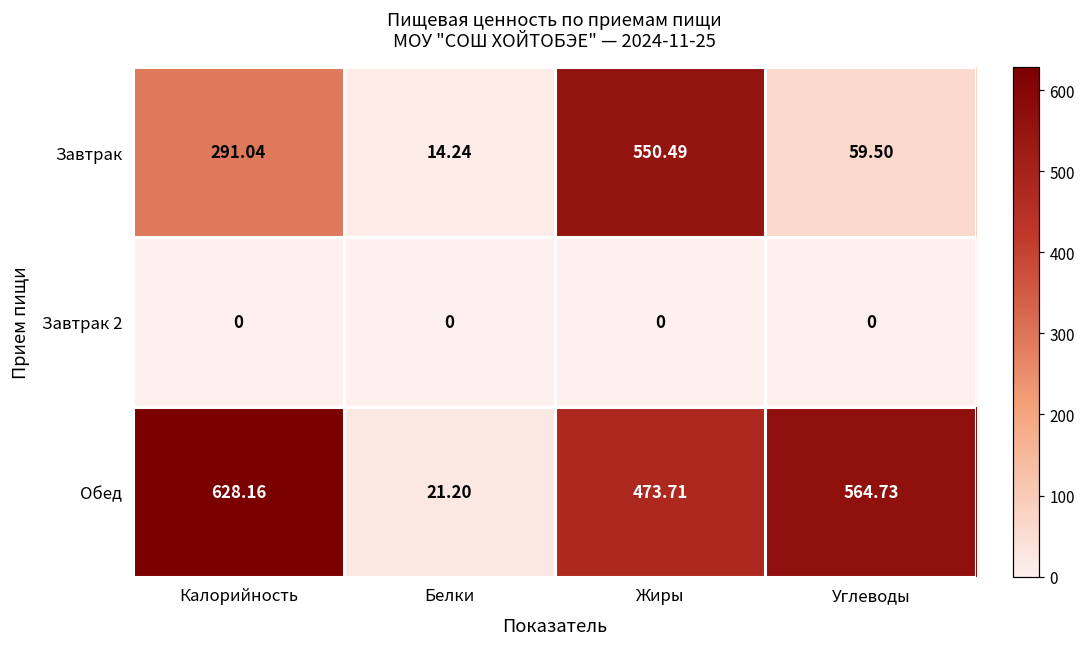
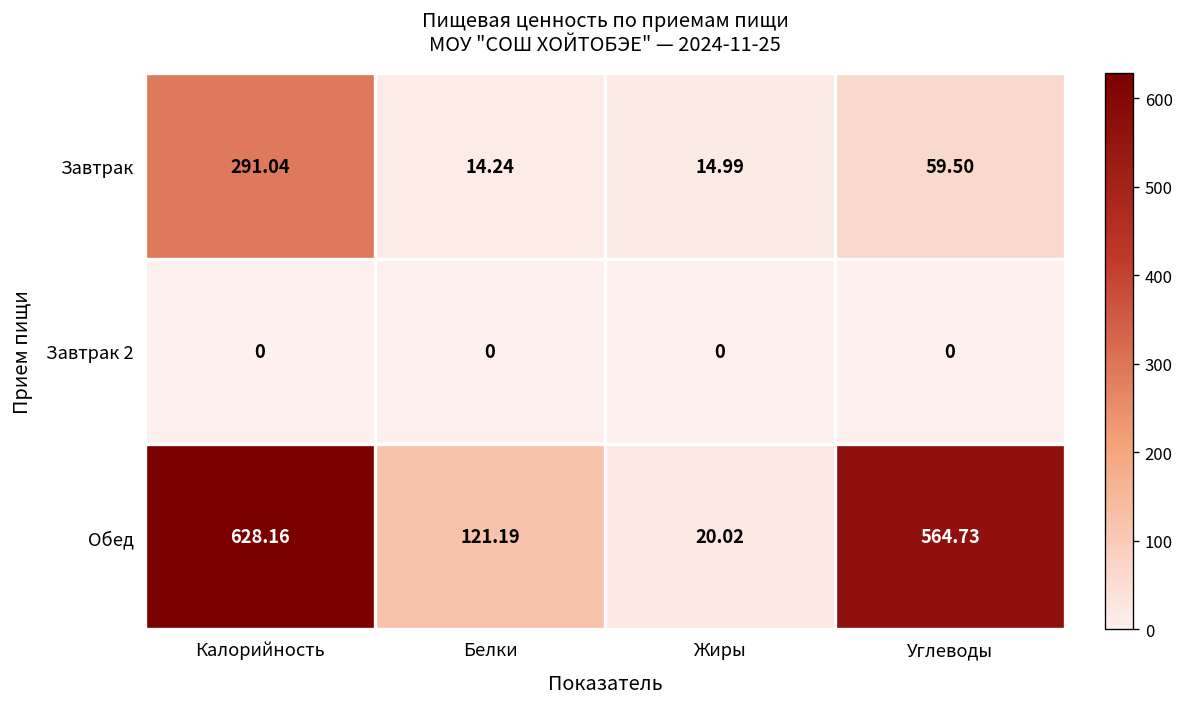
  {
    "Завтрак": {
      "Калорийность": 291.04,
      "Белки": 14.24,
-     "Жиры": 550.49,
+     "Жиры": 14.99,
      "Углеводы": 59.50
    },
    "Завтрак 2": {
      "Калорийность": 0,
      "Белки": 0,
      "Жиры": 0,
      "Углеводы": 0
    },
    "Обед": {
      "Калорийность": 628.16,
-     "Белки": 21.20,
-     "Жиры": 473.71,
+     "Белки": 121.19,
+     "Жиры": 20.02,
      "Углеводы": 564.73
    }
  }
